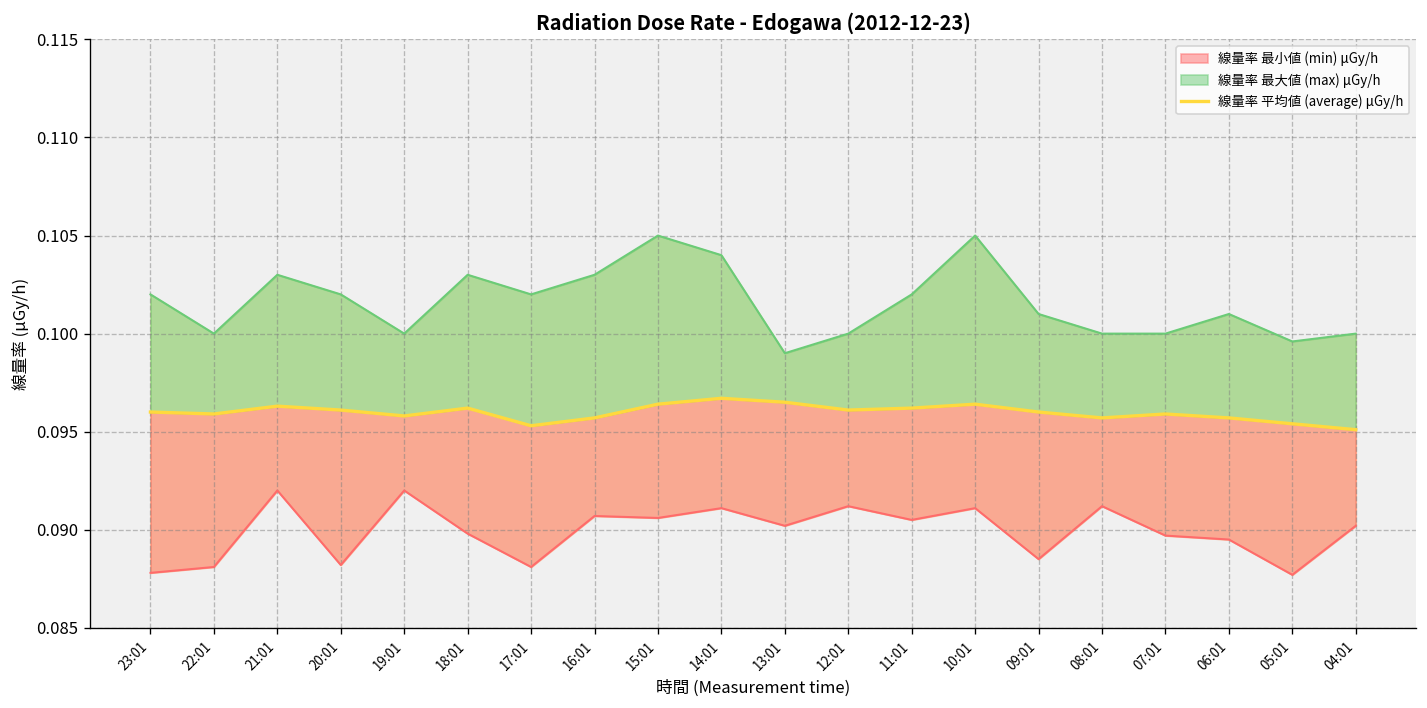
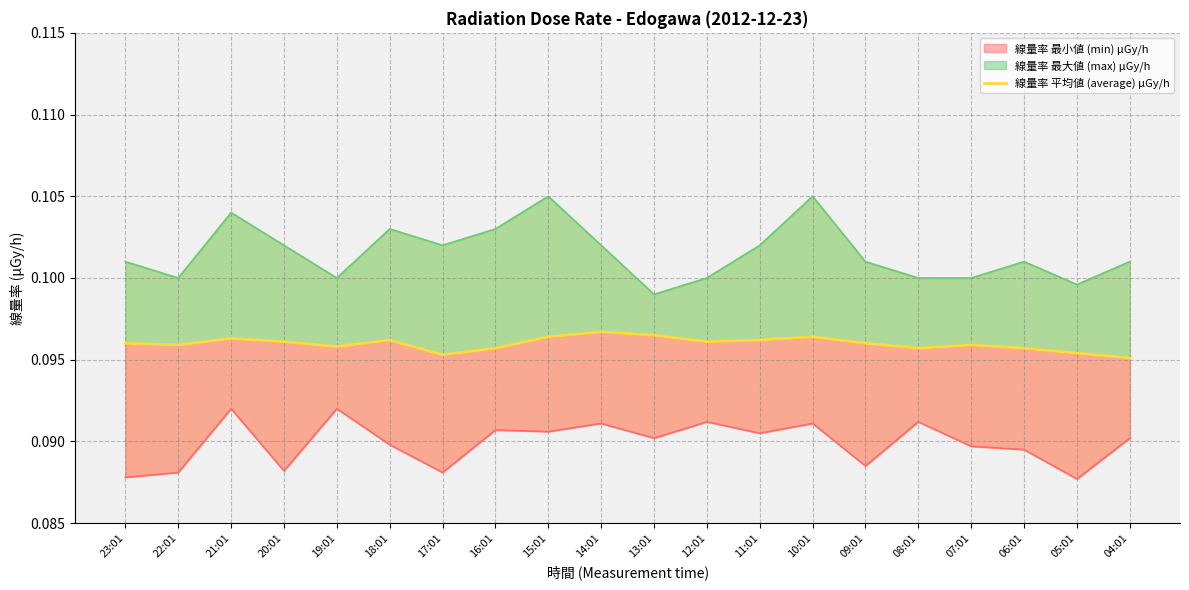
  {
    "線量率 最大値 (max) μGy/h": {
-     "23:01": 0.102,
+     "23:01": 0.101,
      "22:01": 0.100,
-     "21:01": 0.103,
+     "21:01": 0.104,
      "20:01": 0.102,
      "19:01": 0.100,
      "18:01": 0.103,
      "17:01": 0.102,
      "16:01": 0.103,
      "15:01": 0.105,
-     "14:01": 0.104,
+     "14:01": 0.102,
      "13:01": 0.099,
      "12:01": 0.100,
      "11:01": 0.102,
      "10:01": 0.105,
      "09:01": 0.101,
      "08:01": 0.100,
      "07:01": 0.100,
      "06:01": 0.101,
      "05:01": 0.0996,
-     "04:01": 0.100
+     "04:01": 0.101
    }
  }
